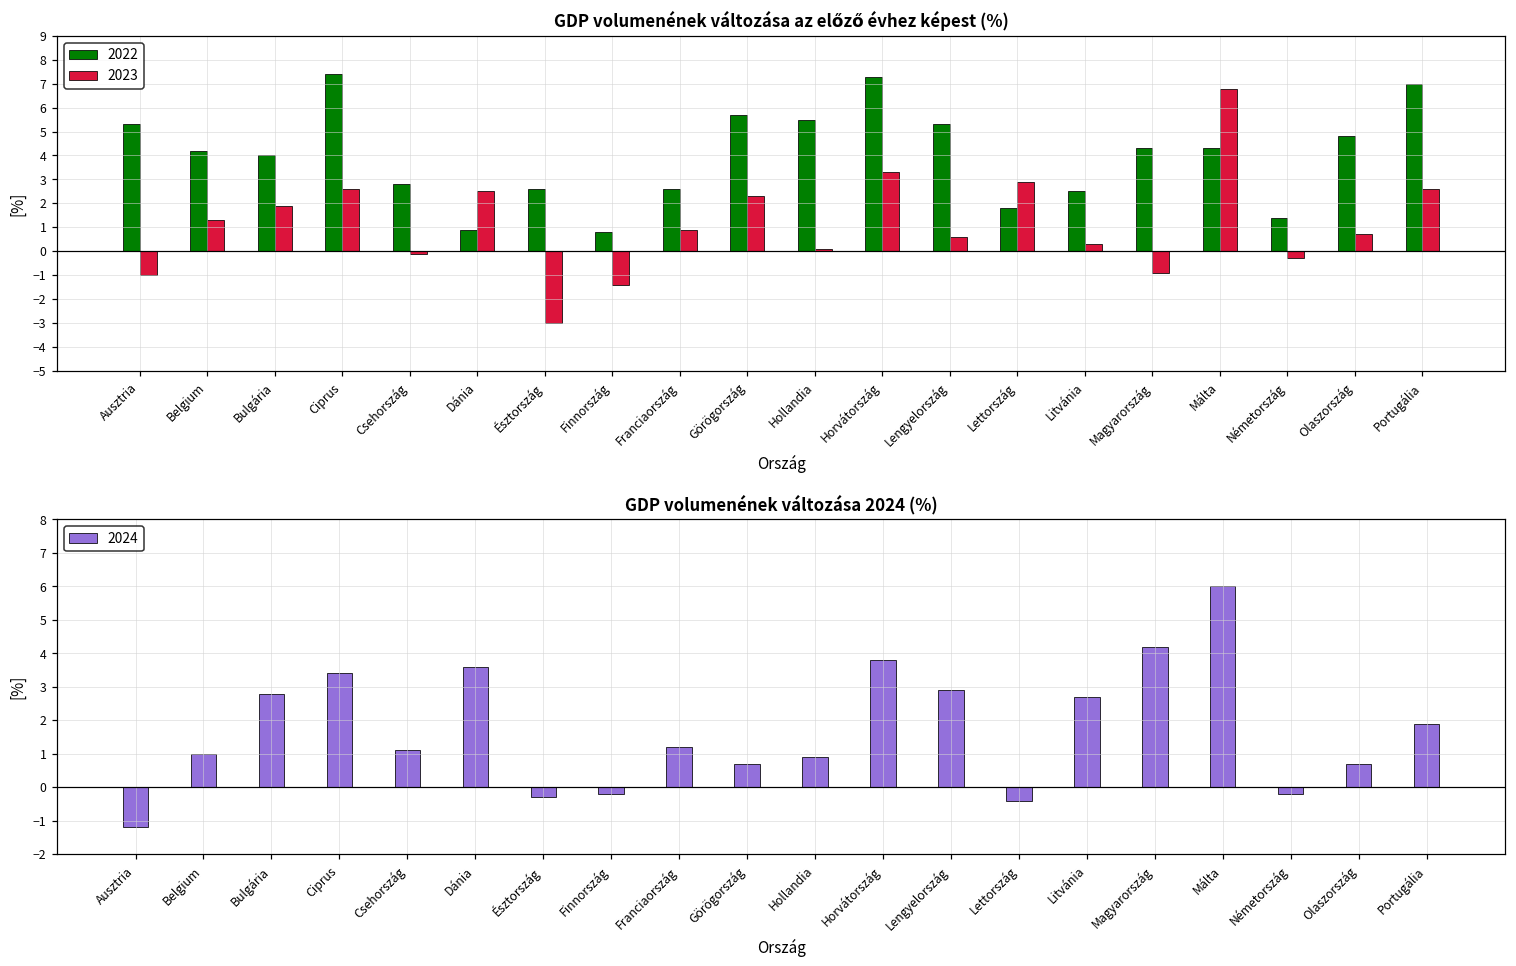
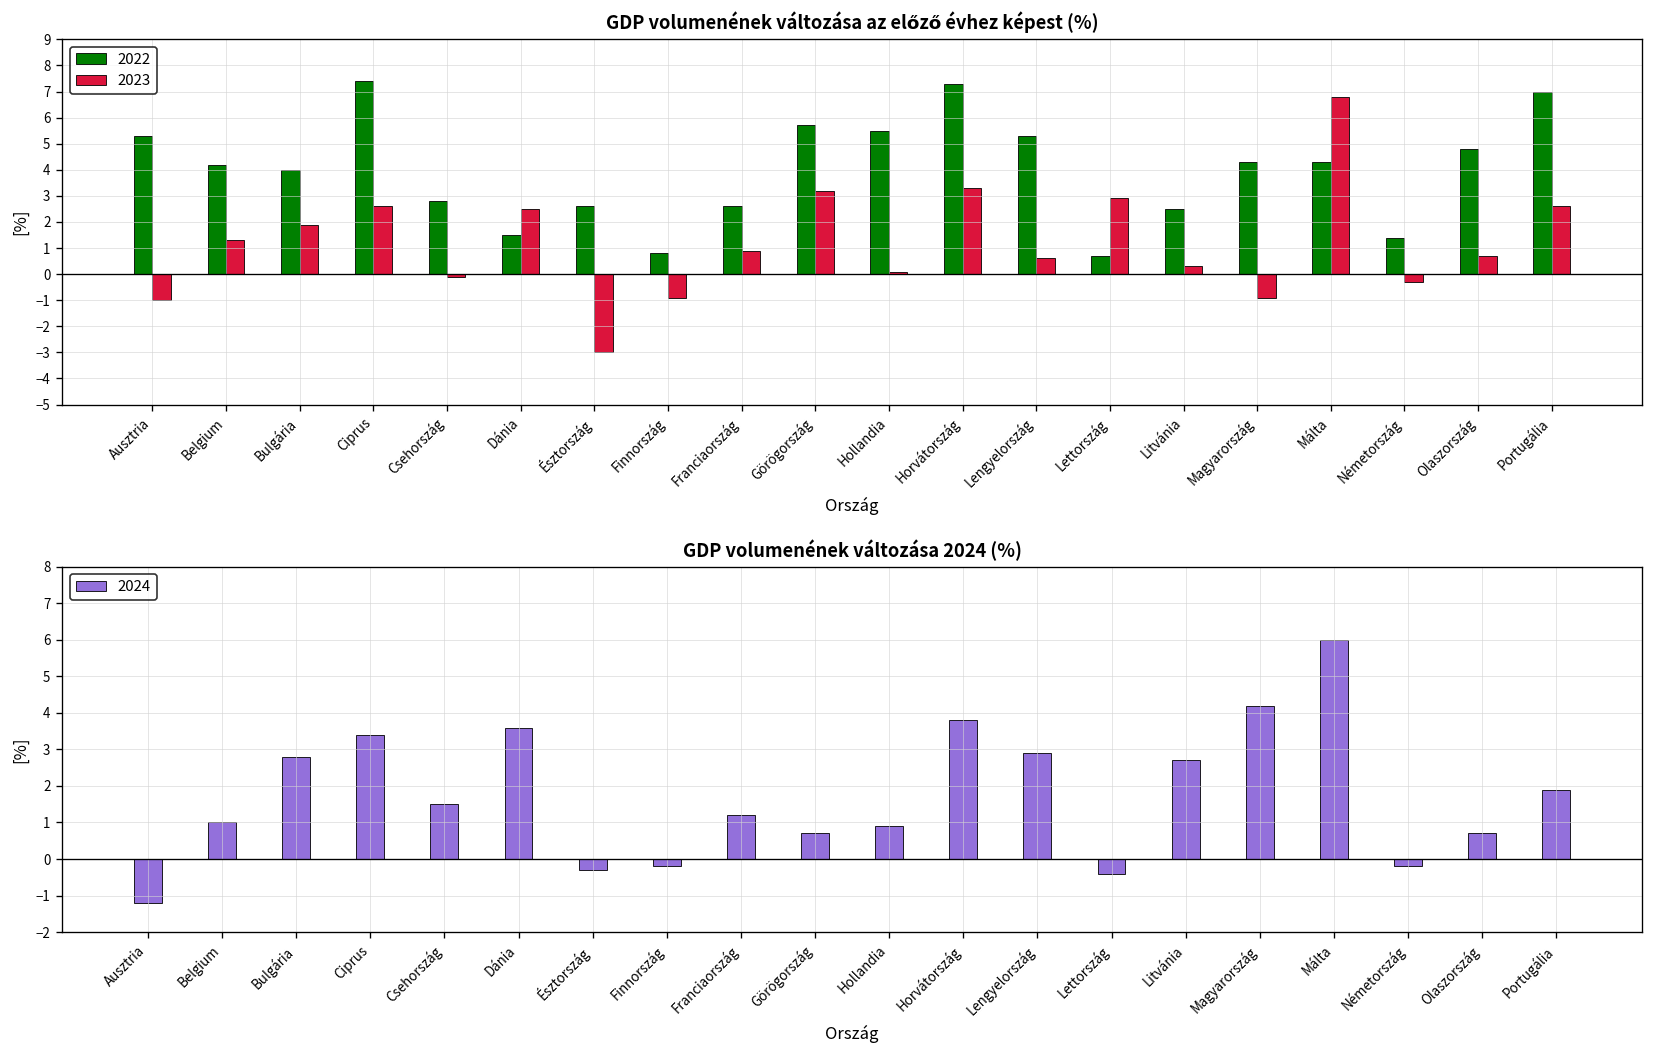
  {
    "GDP volumenének változása az előző évhez képest (%)": {
      "2022": {
        "Ausztria": 5.3,
        "Belgium": 4.2,
        "Bulgária": 4.0,
        "Ciprus": 7.4,
        "Csehország": 2.8,
-       "Dánia": 0.9,
+       "Dánia": 1.5,
        "Észtország": 2.6,
        "Finnország": 0.8,
        "Franciaország": 2.6,
        "Görögország": 5.7,
        "Hollandia": 5.5,
        "Horvátország": 7.3,
        "Lengyelország": 5.3,
-       "Lettország": 1.8,
+       "Lettország": 0.7,
        "Litvánia": 2.5,
        "Magyarország": 4.3,
        "Málta": 4.3,
        "Németország": 1.4,
        "Olaszország": 4.8,
        "Portugália": 7.0
      },
      "2023": {
        "Ausztria": -1.0,
        "Belgium": 1.3,
        "Bulgária": 1.9,
        "Ciprus": 2.6,
        "Dánia": 2.5,
        "Észtország": -3.0,
-       "Finnország": -1.4,
+       "Finnország": -0.9,
        "Franciaország": 0.9,
-       "Görögország": 2.3,
+       "Görögország": 3.2,
        "Horvátország": 3.3,
        "Lengyelország": 0.6,
        "Lettország": 2.9,
        "Litvánia": 0.3,
        "Magyarország": -0.9,
        "Málta": 6.8,
        "Németország": -0.3,
        "Olaszország": 0.7,
        "Portugália": 2.6
      }
    },
    "GDP volumenének változása 2024 (%)": {
      "Ausztria": -1.2,
      "Belgium": 1.0,
      "Bulgária": 2.8,
      "Ciprus": 3.4,
-     "Csehország": 1.1,
+     "Csehország": 1.5,
      "Dánia": 3.6,
      "Észtország": -0.3,
      "Finnország": -0.2,
      "Franciaország": 1.2,
      "Görögország": 0.7,
      "Hollandia": 0.9,
      "Horvátország": 3.8,
      "Lengyelország": 2.9,
      "Lettország": -0.4,
      "Litvánia": 2.7,
      "Magyarország": 4.2,
      "Málta": 6.0,
      "Németország": -0.2,
      "Olaszország": 0.7,
      "Portugália": 1.9
    }
  }
